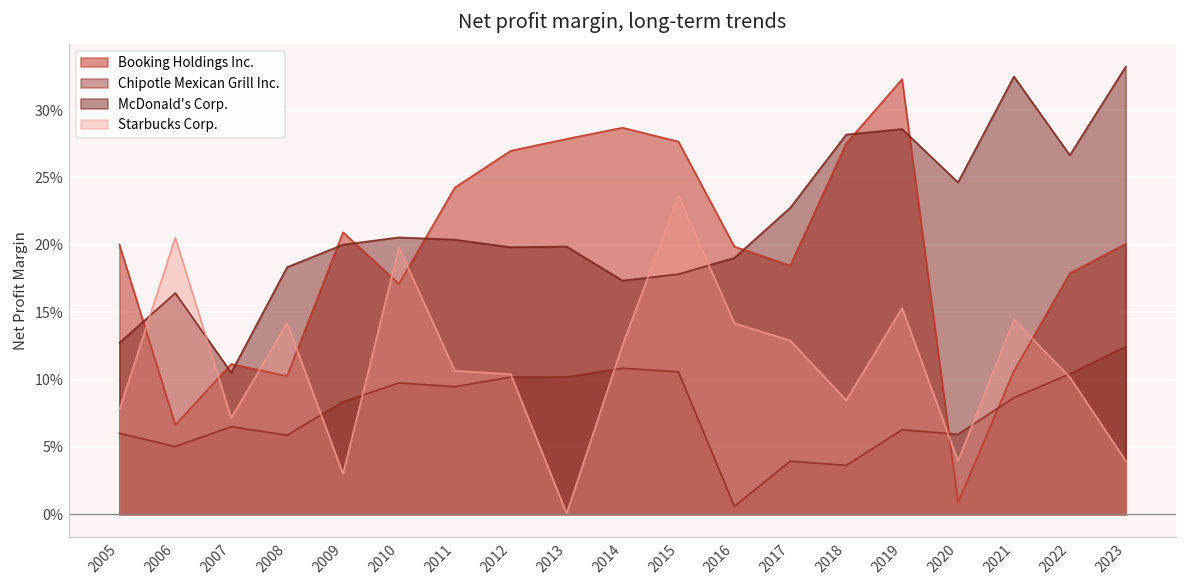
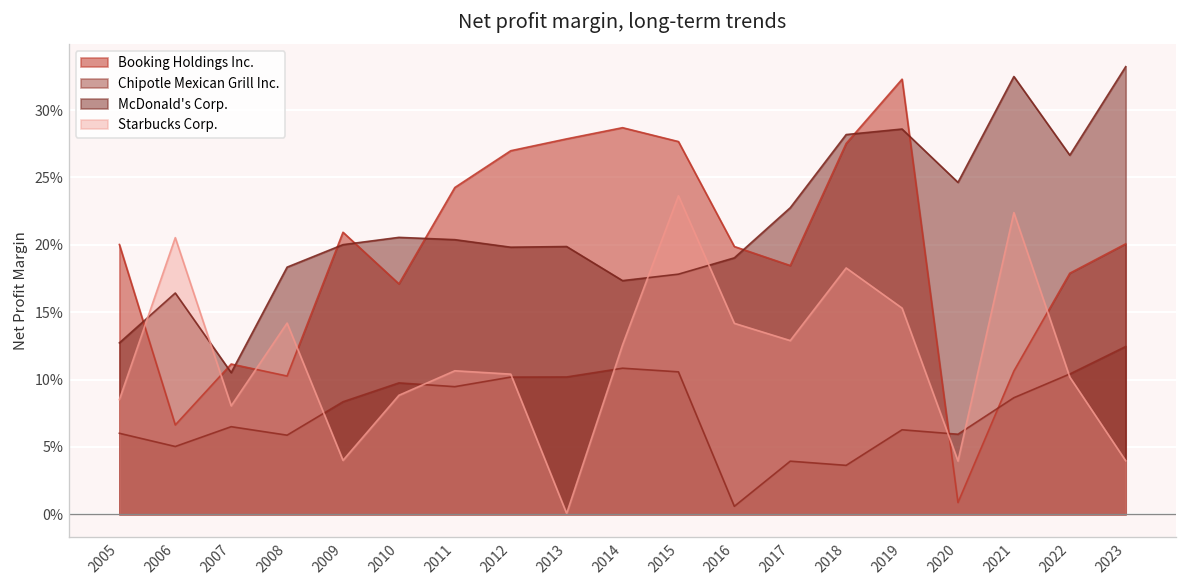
  {
    "Starbucks Corp.": {
-     "2005": "7.8%",
+     "2005": "8.5%",
      "2006": "20.5%",
-     "2007": "7.1%",
+     "2007": "8.1%",
      "2008": "14.2%",
-     "2009": "3.0%",
-     "2010": "19.8%",
+     "2009": "4.0%",
+     "2010": "8.8%",
      "2011": "10.7%",
      "2013": "0.1%",
      "2014": "12.6%",
      "2015": "23.6%",
      "2016": "14.2%",
      "2017": "12.9%",
-     "2018": "8.5%",
+     "2018": "18.3%",
      "2019": "15.3%",
      "2020": "4.0%",
-     "2021": "14.5%",
+     "2021": "22.4%",
      "2023": "4.0%"
    }
  }
